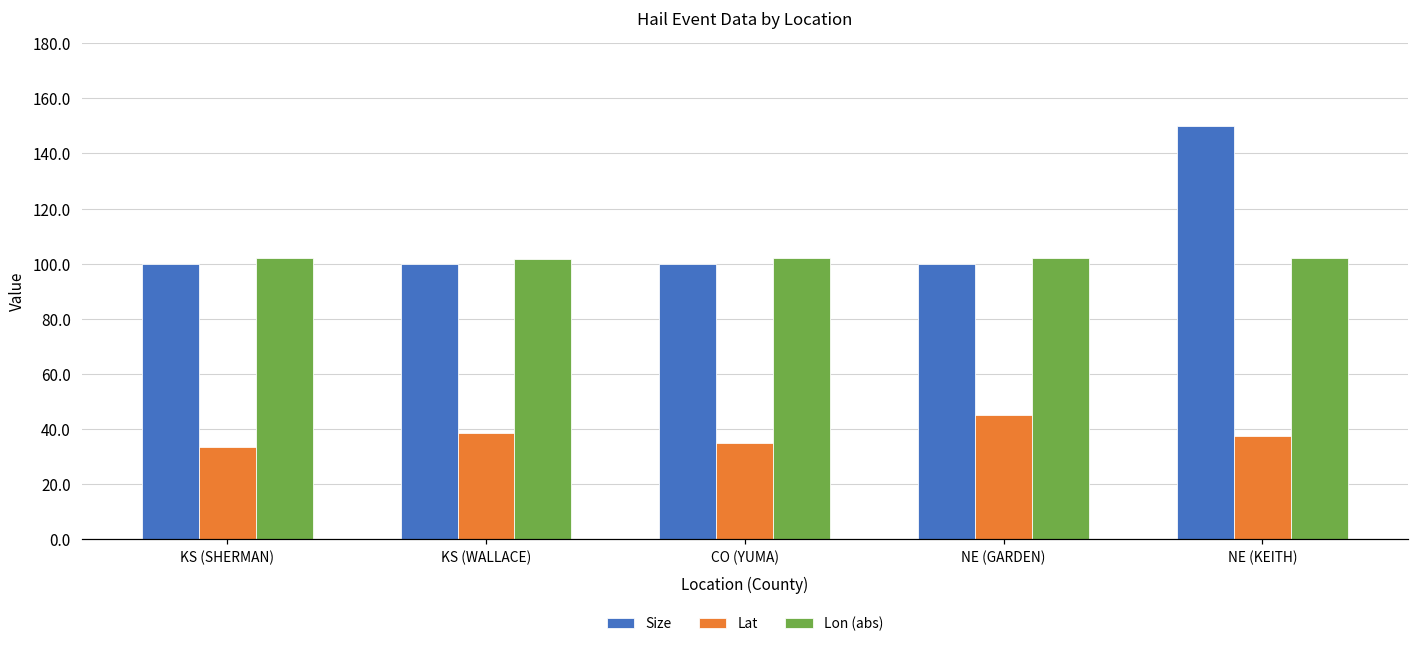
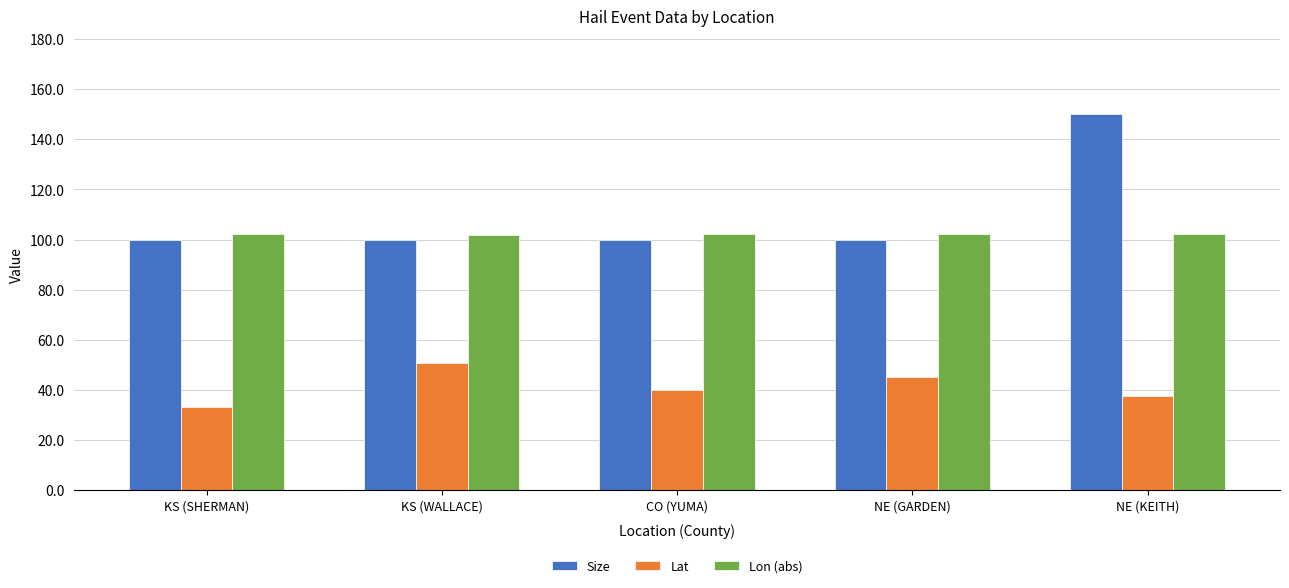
  {
    "Size": {
      "KS (SHERMAN)": 100,
      "KS (WALLACE)": 100,
      "CO (YUMA)": 100,
      "NE (GARDEN)": 100,
      "NE (KEITH)": 150
    },
    "Lat": {
      "KS (SHERMAN)": 33,
-     "KS (WALLACE)": 39,
-     "CO (YUMA)": 35,
+     "KS (WALLACE)": 51,
+     "CO (YUMA)": 40,
      "NE (GARDEN)": 45,
      "NE (KEITH)": 38
    },
    "Lon (abs)": {
      "KS (SHERMAN)": 102,
      "KS (WALLACE)": 102,
      "CO (YUMA)": 102,
      "NE (GARDEN)": 102,
      "NE (KEITH)": 102
    }
  }
